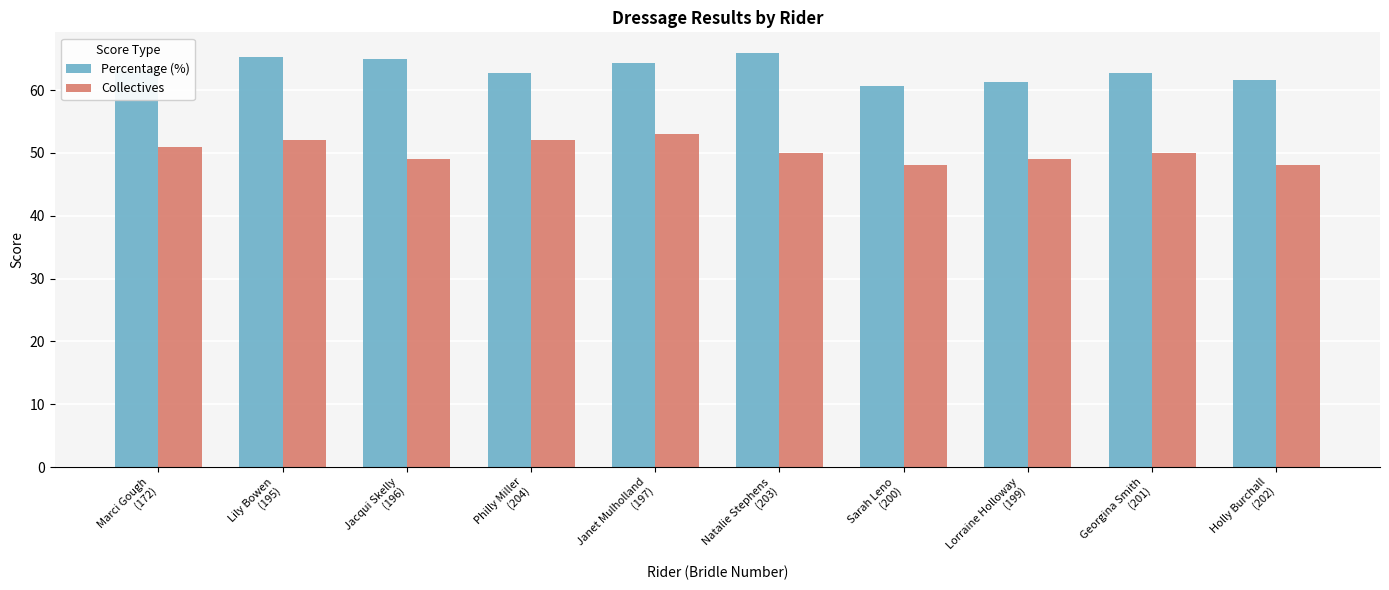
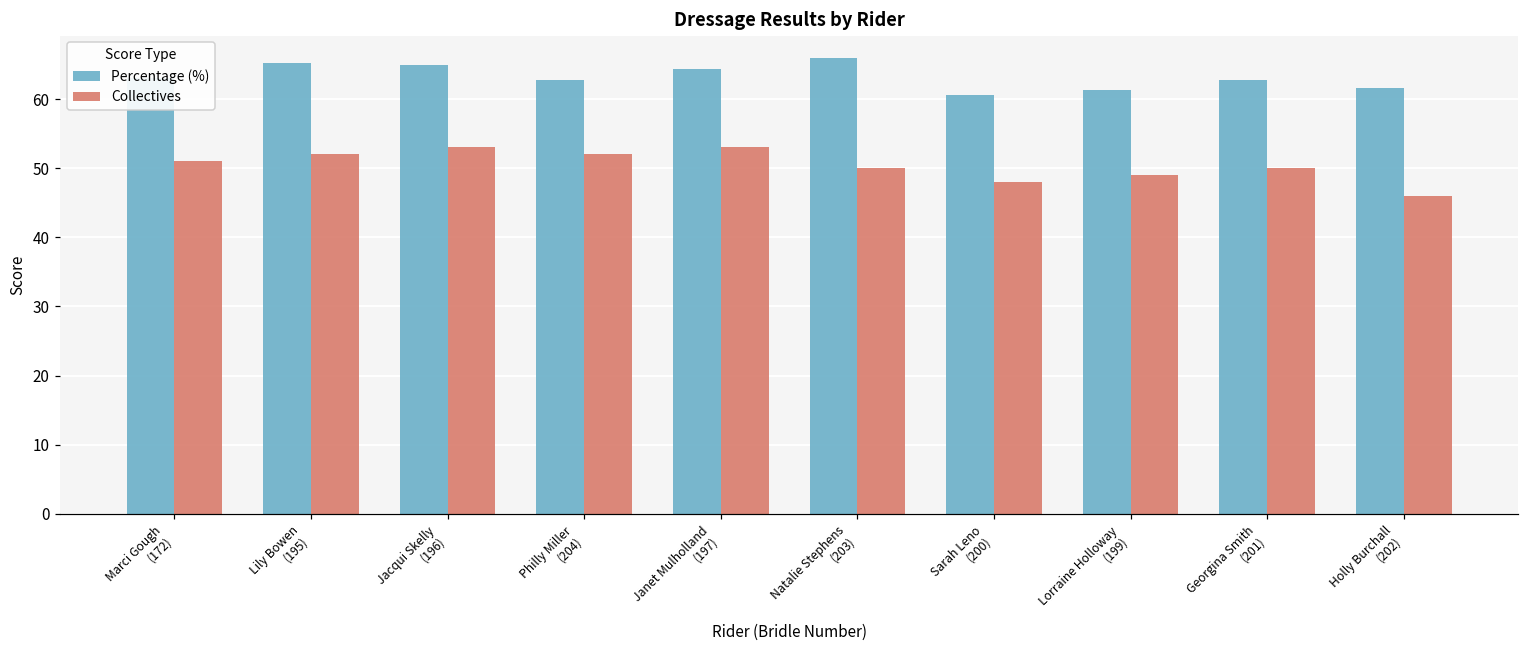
  {
    "Percentage (%)": {
      "Lily Bowen (195)": 65,
      "Jacqui Skelly (196)": 65,
      "Philly Miller (204)": 63,
      "Janet Mulholland (197)": 64,
      "Natalie Stephens (203)": 66,
      "Sarah Leno (200)": 61,
      "Lorraine Holloway (199)": 61,
      "Georgina Smith (201)": 63,
      "Holly Burchall (202)": 62
    },
    "Collectives": {
      "Marci Gough (172)": 51,
      "Lily Bowen (195)": 52,
-     "Jacqui Skelly (196)": 49,
+     "Jacqui Skelly (196)": 53,
      "Philly Miller (204)": 52,
      "Janet Mulholland (197)": 53,
      "Natalie Stephens (203)": 50,
      "Sarah Leno (200)": 48,
      "Lorraine Holloway (199)": 49,
      "Georgina Smith (201)": 50,
-     "Holly Burchall (202)": 48
+     "Holly Burchall (202)": 46
    }
  }
